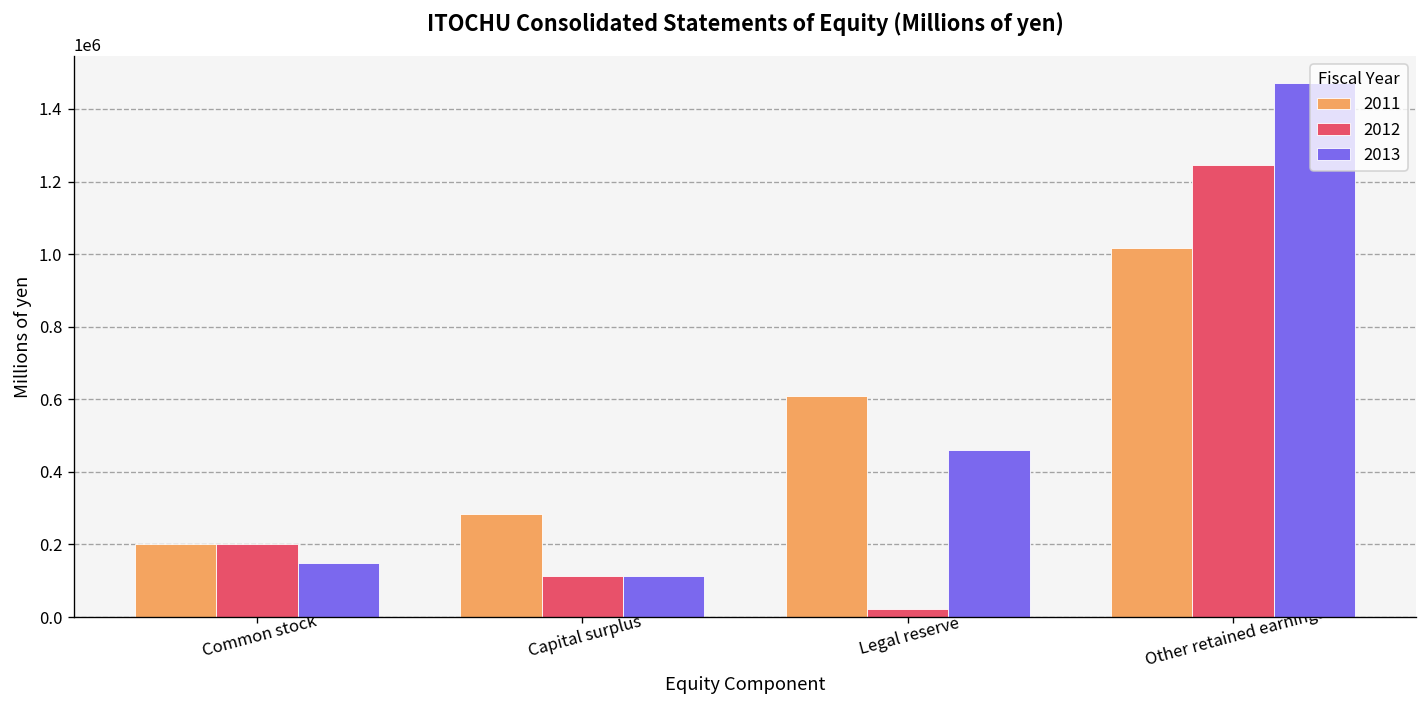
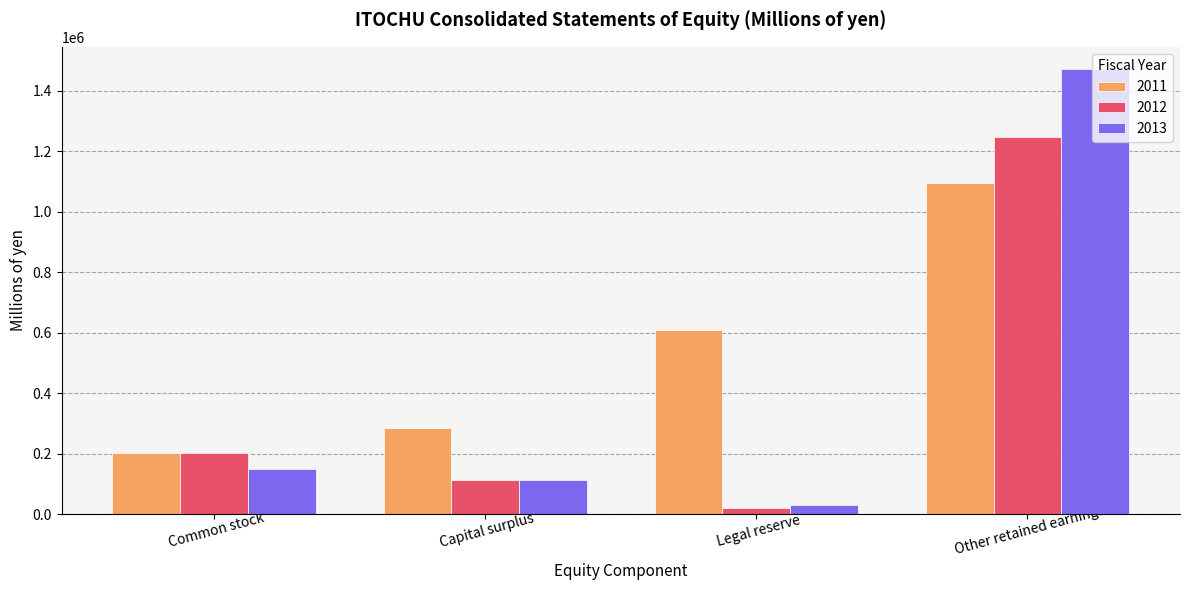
  {
    "2011": {
      "Common stock": 200000,
      "Capital surplus": 280000,
      "Legal reserve": 610000,
-     "Other retained earnings": 1020000
+     "Other retained earnings": 1090000
    },
    "2012": {
      "Common stock": 200000,
      "Capital surplus": 110000,
      "Legal reserve": 20000,
      "Other retained earnings": 1250000
    },
    "2013": {
      "Common stock": 150000,
      "Capital surplus": 110000,
-     "Legal reserve": 460000
+     "Legal reserve": 30000
    }
  }
